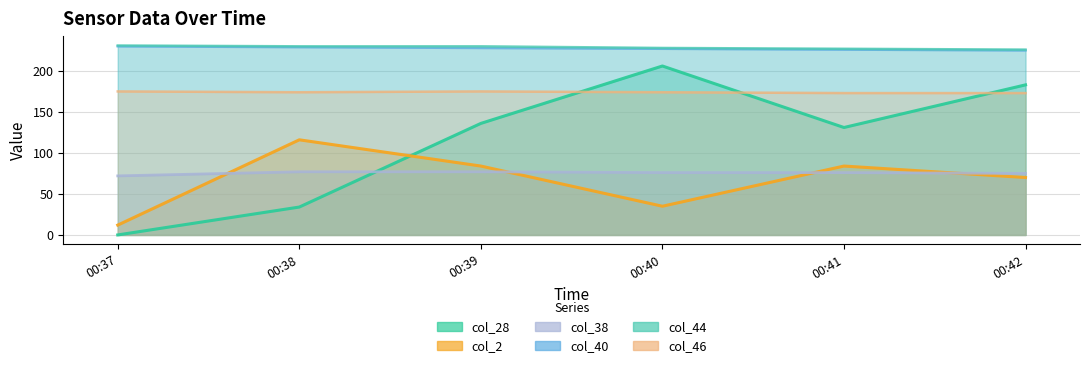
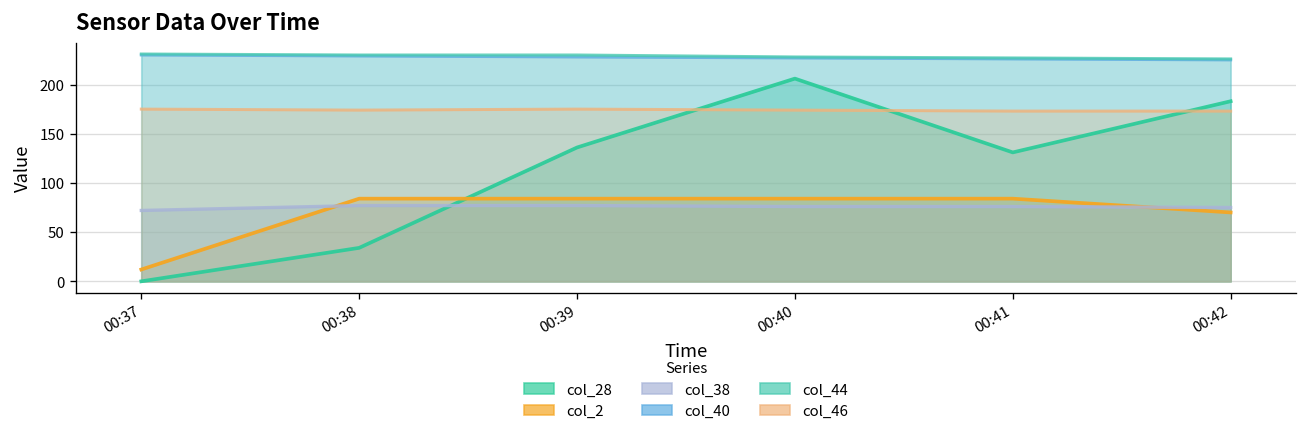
  {
    "col_2": {
      "00:37": 10,
-     "00:38": 120,
+     "00:38": 80,
      "00:39": 80,
-     "00:40": 40,
+     "00:40": 80,
      "00:41": 80,
      "00:42": 70
    }
  }
